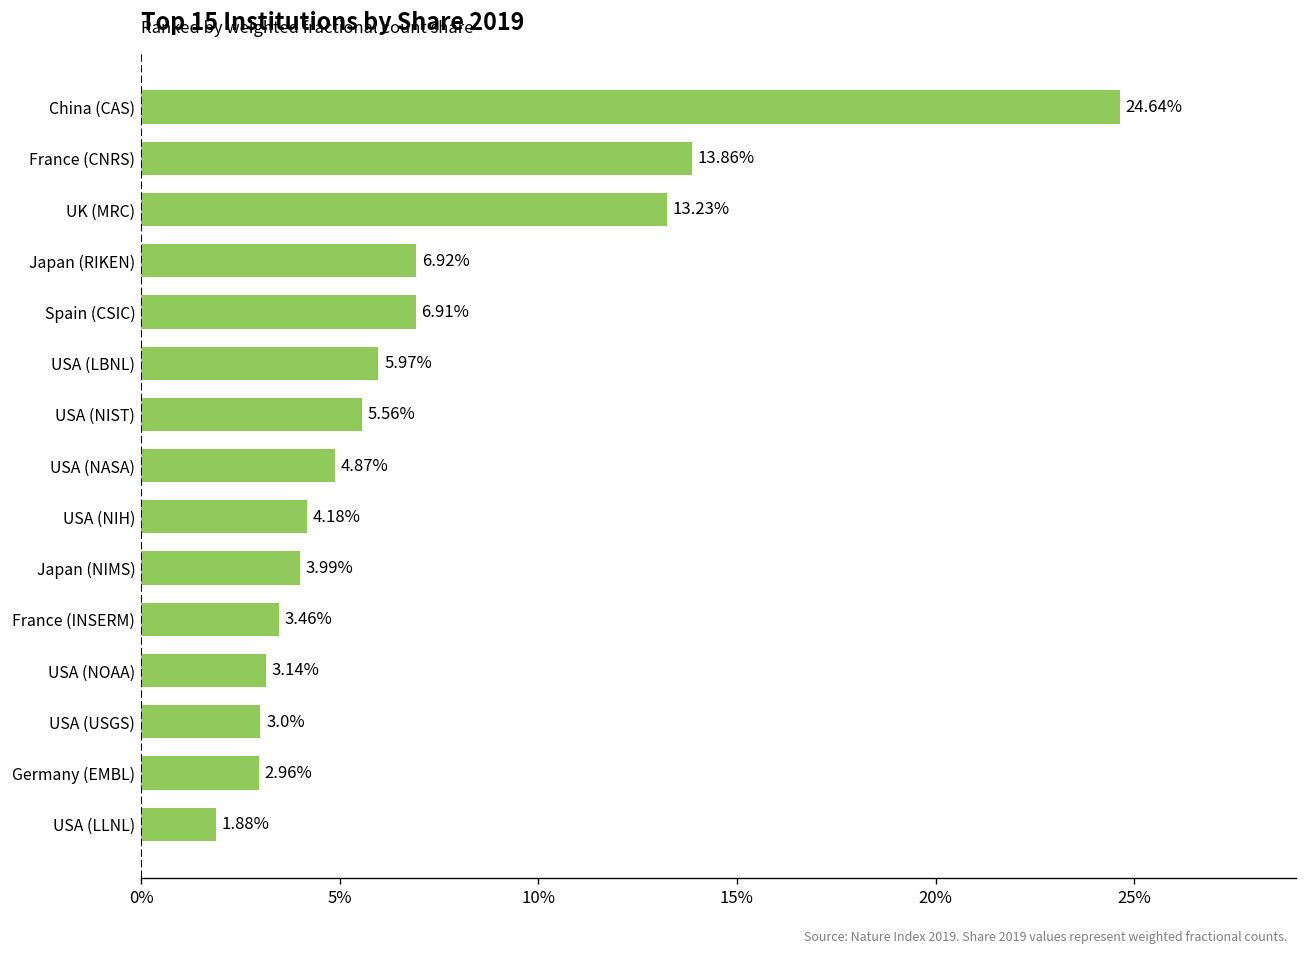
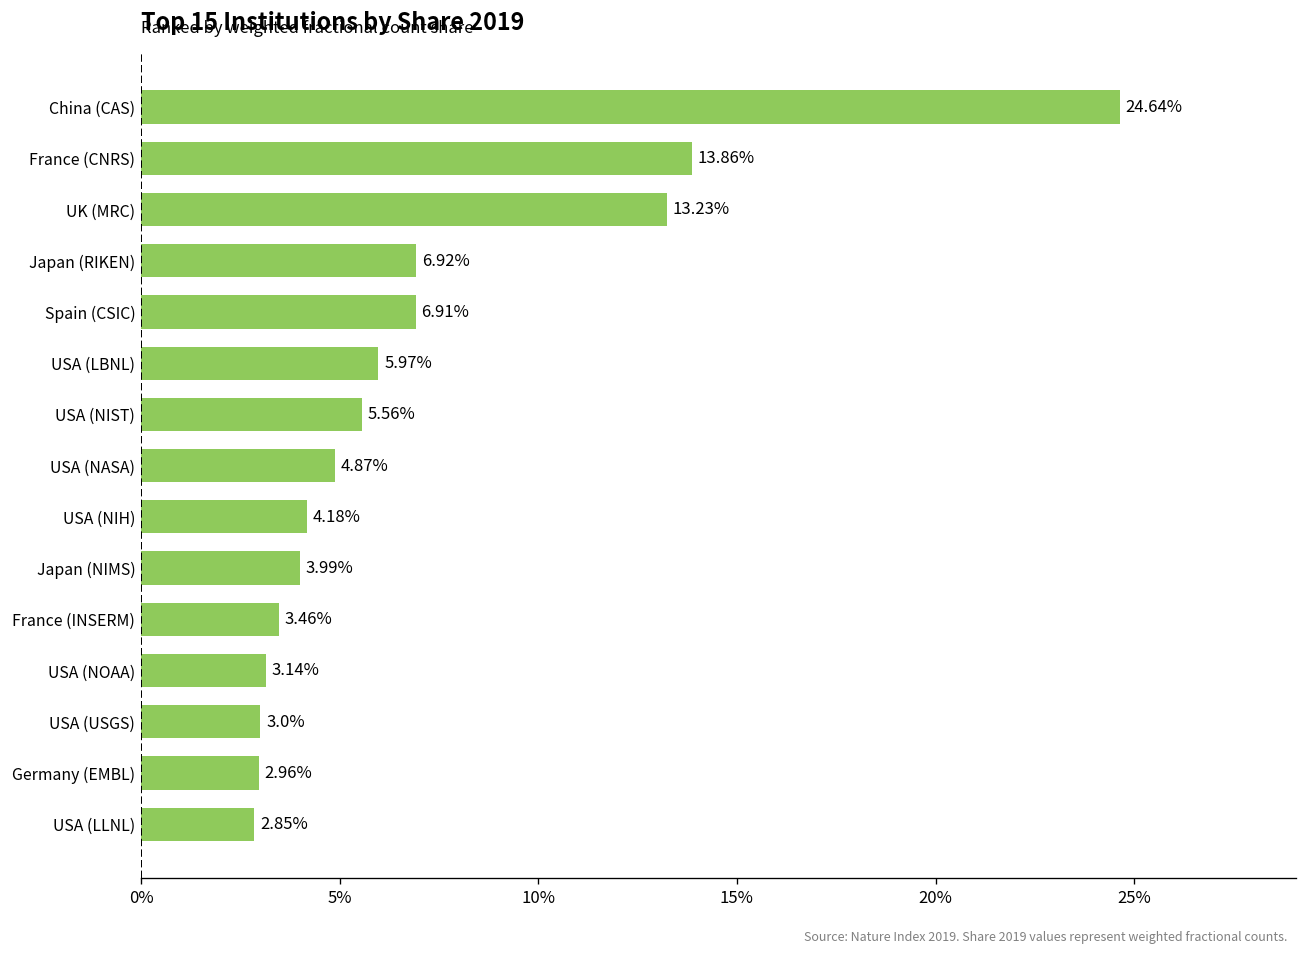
  {
    "China (CAS)": "24.64%",
    "France (CNRS)": "13.86%",
    "UK (MRC)": "13.23%",
    "Japan (RIKEN)": "6.92%",
    "Spain (CSIC)": "6.91%",
    "USA (LBNL)": "5.97%",
    "USA (NIST)": "5.56%",
    "USA (NASA)": "4.87%",
    "USA (NIH)": "4.18%",
    "Japan (NIMS)": "3.99%",
    "France (INSERM)": "3.46%",
    "USA (NOAA)": "3.14%",
    "USA (USGS)": "3.0%",
    "Germany (EMBL)": "2.96%",
-   "USA (LLNL)": "1.88%"
+   "USA (LLNL)": "2.85%"
  }
